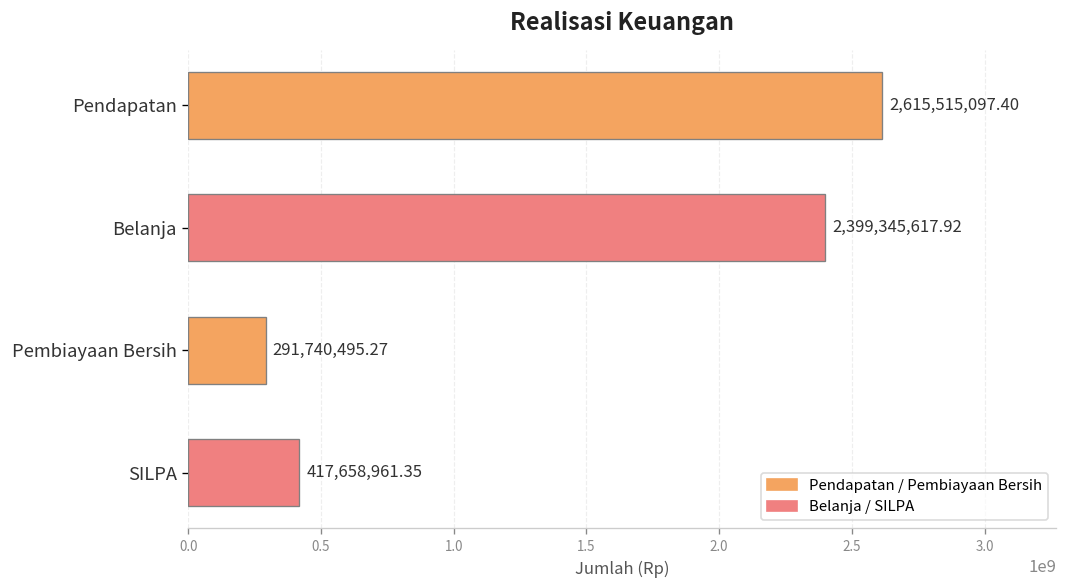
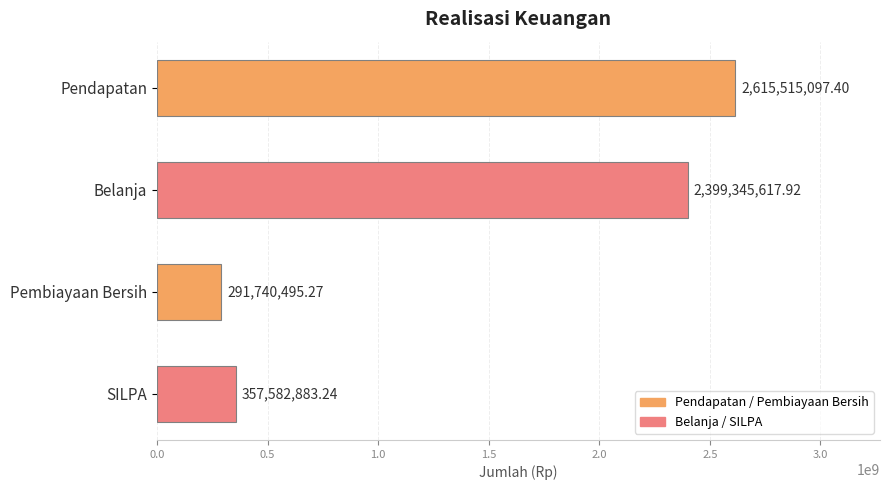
  {
    "Pendapatan": "2,615,515,097.40",
    "Belanja": "2,399,345,617.92",
    "Pembiayaan Bersih": "291,740,495.27",
-   "SILPA": "417,658,961.35"
+   "SILPA": "357,582,883.24"
  }
